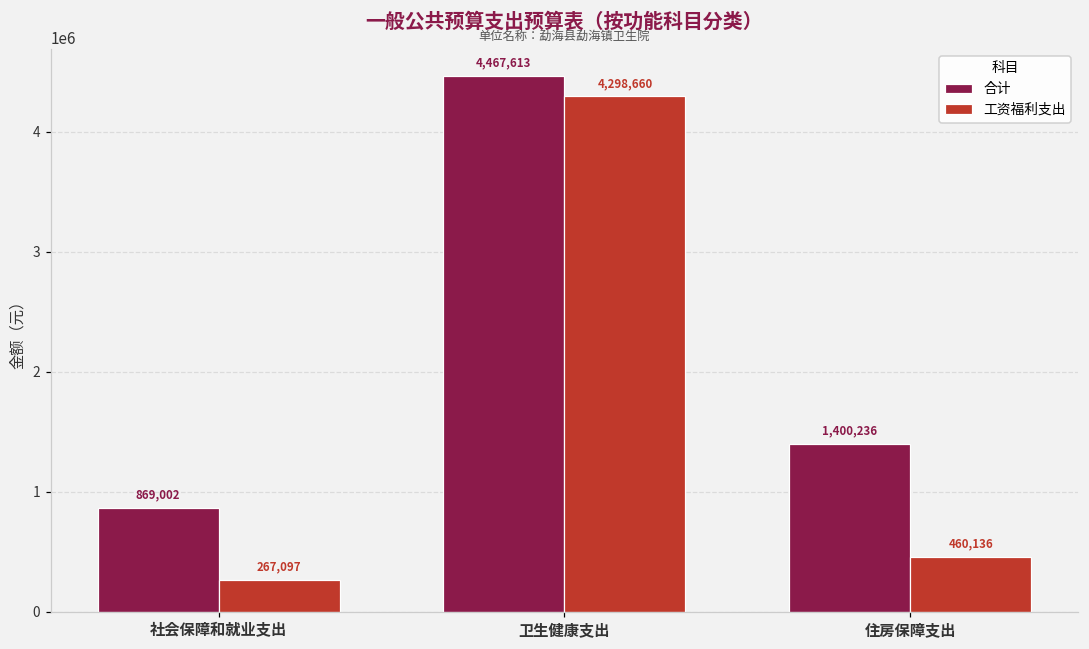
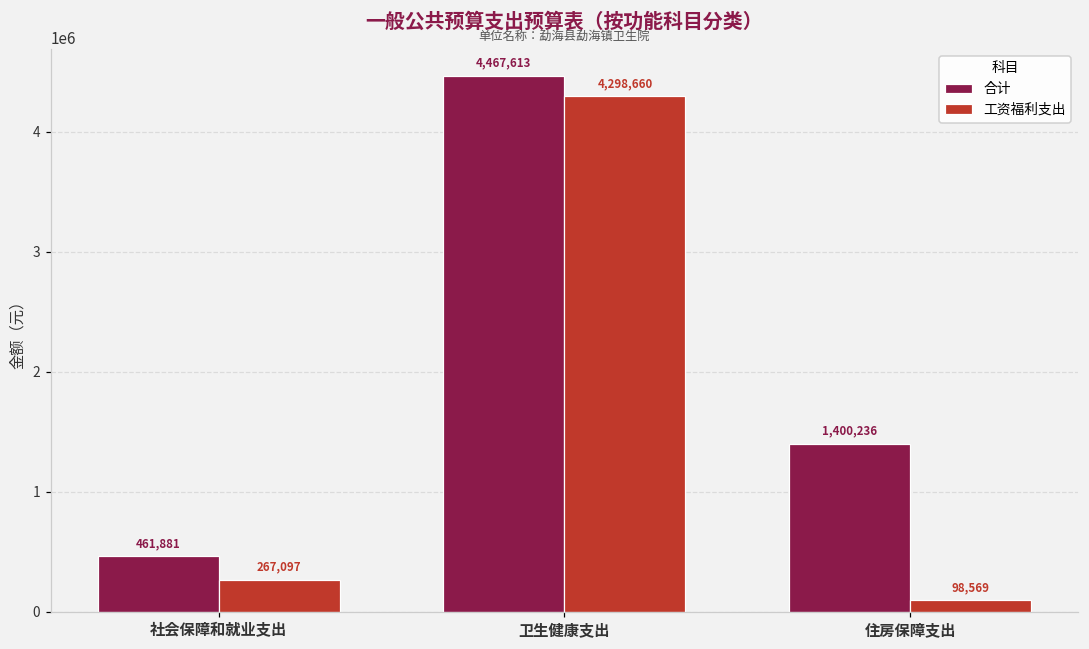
  {
    "合计": {
-     "社会保障和就业支出": "869,002",
+     "社会保障和就业支出": "461,881",
      "卫生健康支出": "4,467,613",
      "住房保障支出": "1,400,236"
    },
    "工资福利支出": {
      "社会保障和就业支出": "267,097",
      "卫生健康支出": "4,298,660",
-     "住房保障支出": "460,136"
+     "住房保障支出": "98,569"
    }
  }
